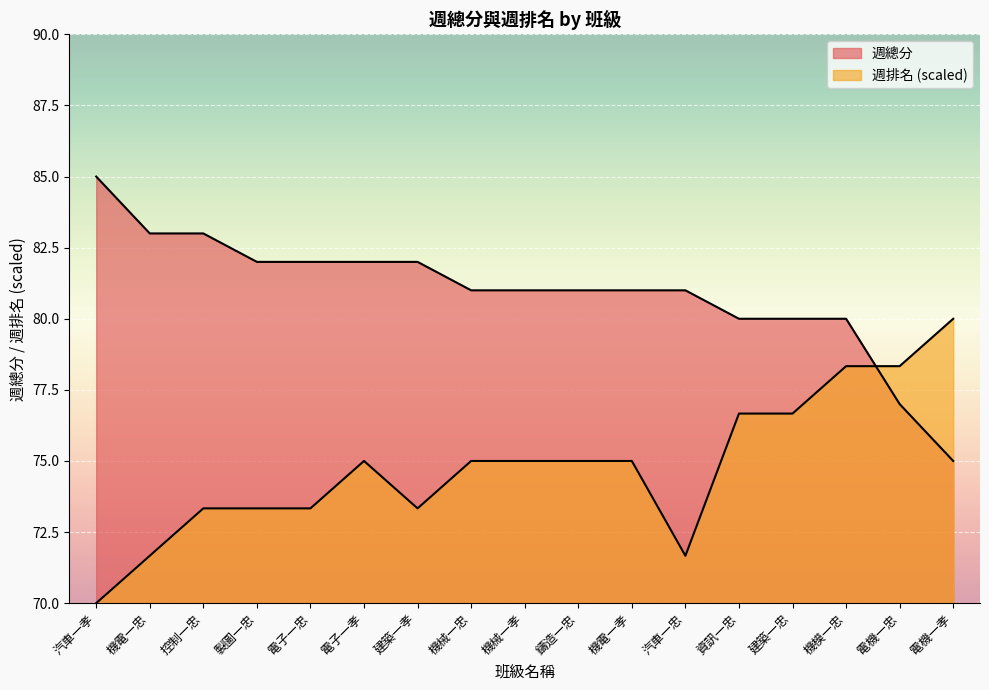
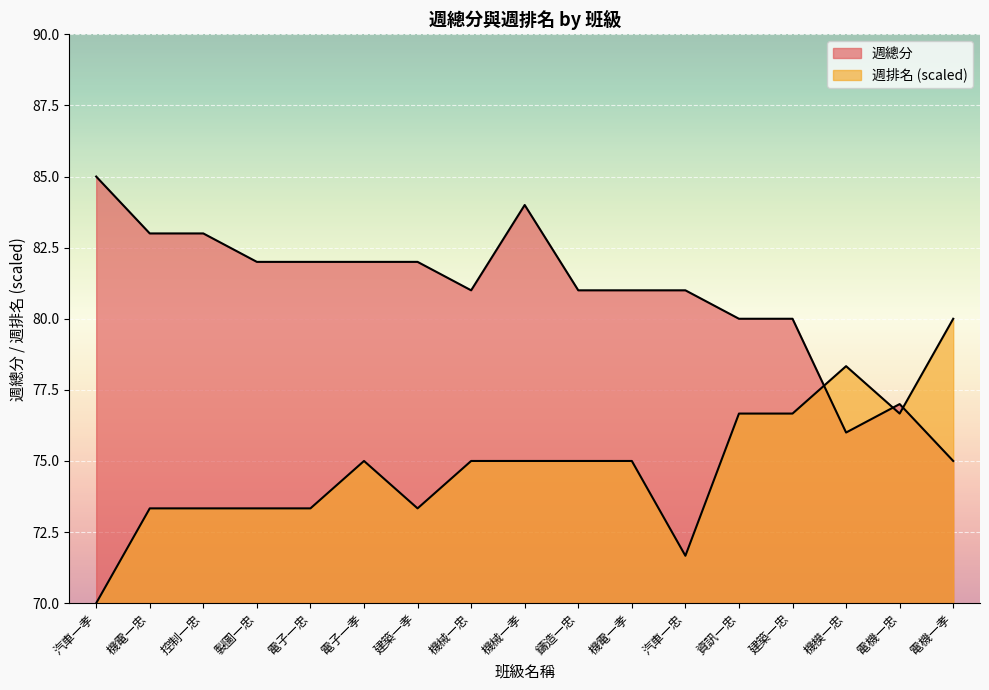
  {
    "週總分": {
      "汽車一孝": 85,
      "機電一忠": 83,
      "控制一忠": 83,
      "製圖一忠": 82,
      "電子一忠": 82,
      "電子一孝": 82,
      "建築一孝": 82,
      "機械一忠": 81,
-     "機械一孝": 81,
+     "機械一孝": 84,
      "鑄造一忠": 81,
      "機電一孝": 81,
      "汽車一忠": 81,
      "資訊一忠": 80,
      "建築一忠": 80,
-     "機模一忠": 80,
+     "機模一忠": 76,
      "電機一忠": 77,
      "電機一孝": 75
    },
    "週排名 (scaled)": {
      "汽車一孝": 70.0,
-     "機電一忠": 71.7,
+     "機電一忠": 73.3,
      "控制一忠": 73.3,
      "製圖一忠": 73.3,
      "電子一忠": 73.3,
      "電子一孝": 75.0,
      "建築一孝": 73.3,
      "機械一忠": 75.0,
      "機械一孝": 75.0,
      "鑄造一忠": 75.0,
      "機電一孝": 75.0,
      "汽車一忠": 71.7,
      "資訊一忠": 76.7,
      "建築一忠": 76.7,
      "機模一忠": 78.3,
-     "電機一忠": 78.3,
+     "電機一忠": 76.7,
      "電機一孝": 80.0
    }
  }
